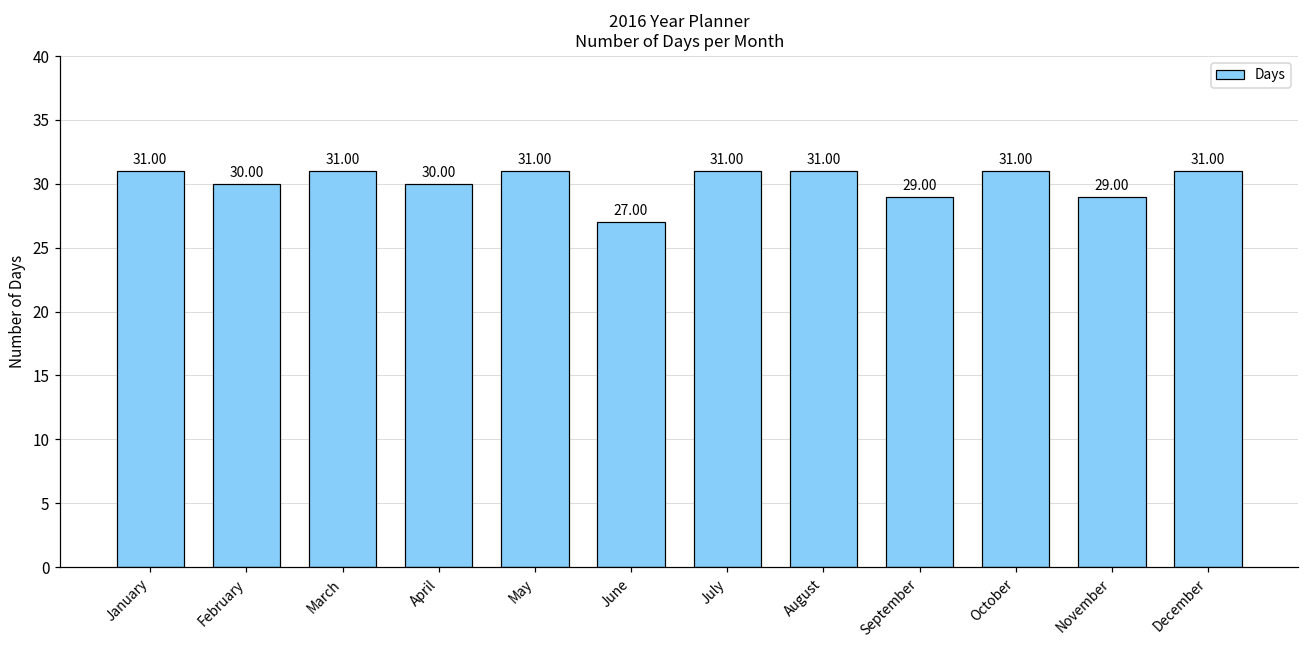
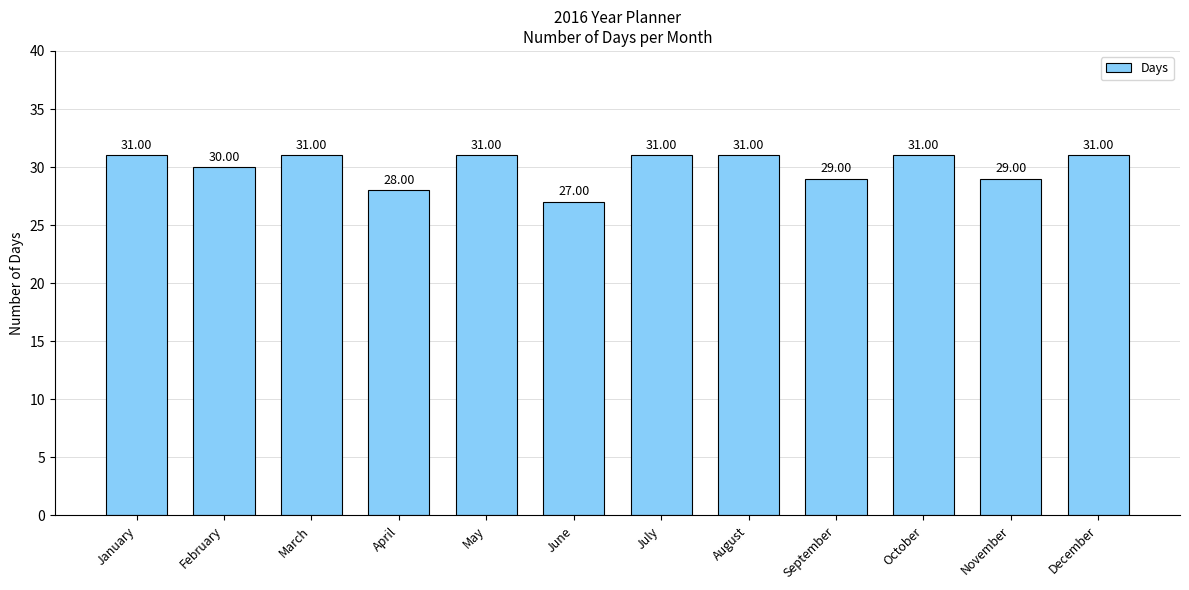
  {
    "January": 31.00,
    "February": 30.00,
    "March": 31.00,
-   "April": 30.00,
+   "April": 28.00,
    "May": 31.00,
    "June": 27.00,
    "July": 31.00,
    "August": 31.00,
    "September": 29.00,
    "October": 31.00,
    "November": 29.00,
    "December": 31.00
  }
